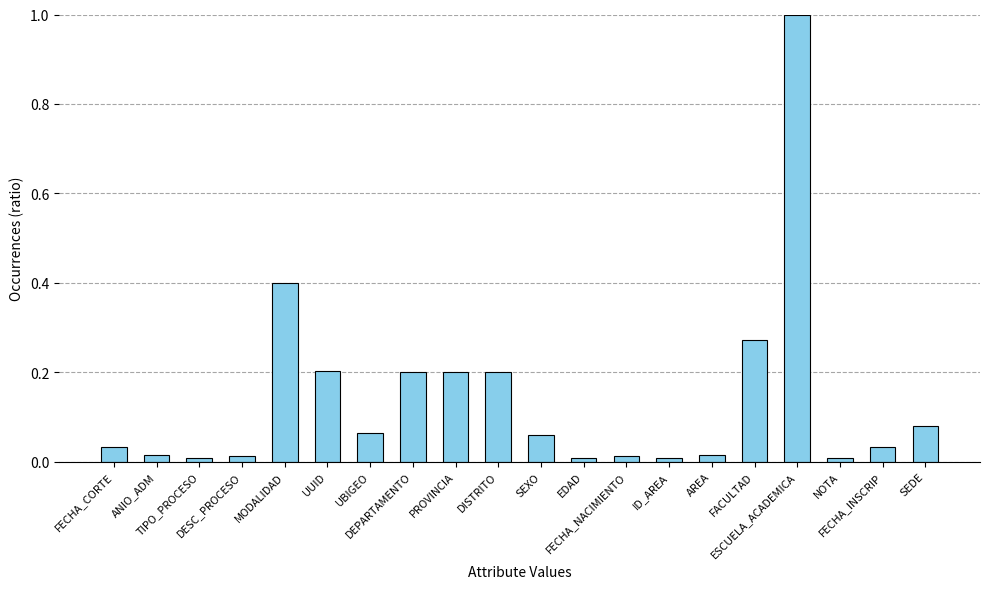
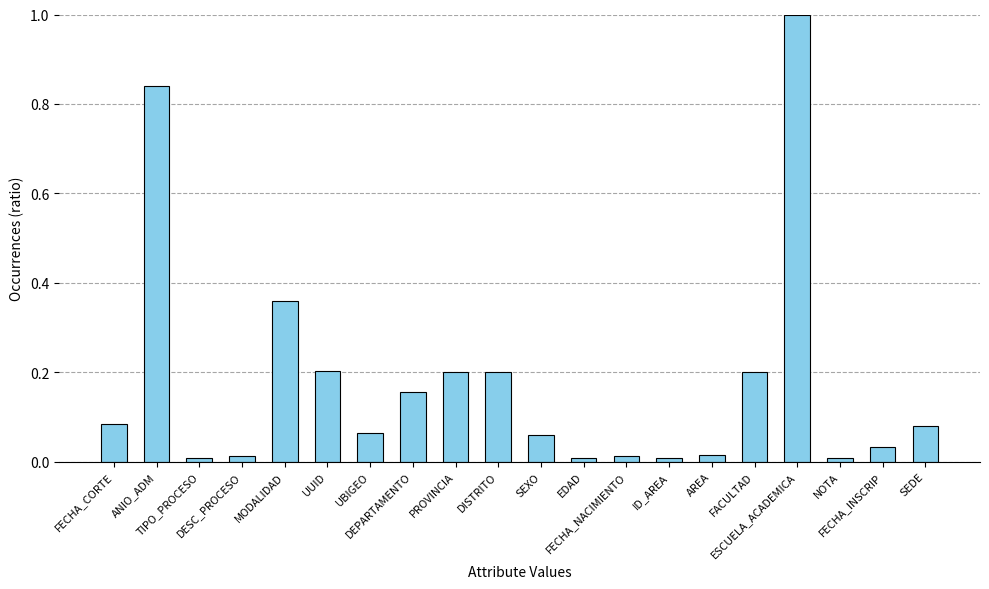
  {
-   "FECHA_CORTE": 0.03,
-   "ANIO_ADM": 0.02,
+   "FECHA_CORTE": 0.08,
+   "ANIO_ADM": 0.84,
    "TIPO_PROCESO": 0.01,
    "DESC_PROCESO": 0.01,
-   "MODALIDAD": 0.40,
+   "MODALIDAD": 0.36,
    "UUID": 0.20,
    "UBIGEO": 0.06,
-   "DEPARTAMENTO": 0.20,
+   "DEPARTAMENTO": 0.16,
    "PROVINCIA": 0.20,
    "DISTRITO": 0.20,
    "SEXO": 0.06,
    "EDAD": 0.01,
    "FECHA_NACIMIENTO": 0.01,
    "ID_AREA": 0.01,
    "AREA": 0.02,
-   "FACULTAD": 0.27,
+   "FACULTAD": 0.20,
    "ESCUELA_ACADEMICA": 1.00,
    "NOTA": 0.01,
    "FECHA_INSCRIP": 0.03,
    "SEDE": 0.08
  }
